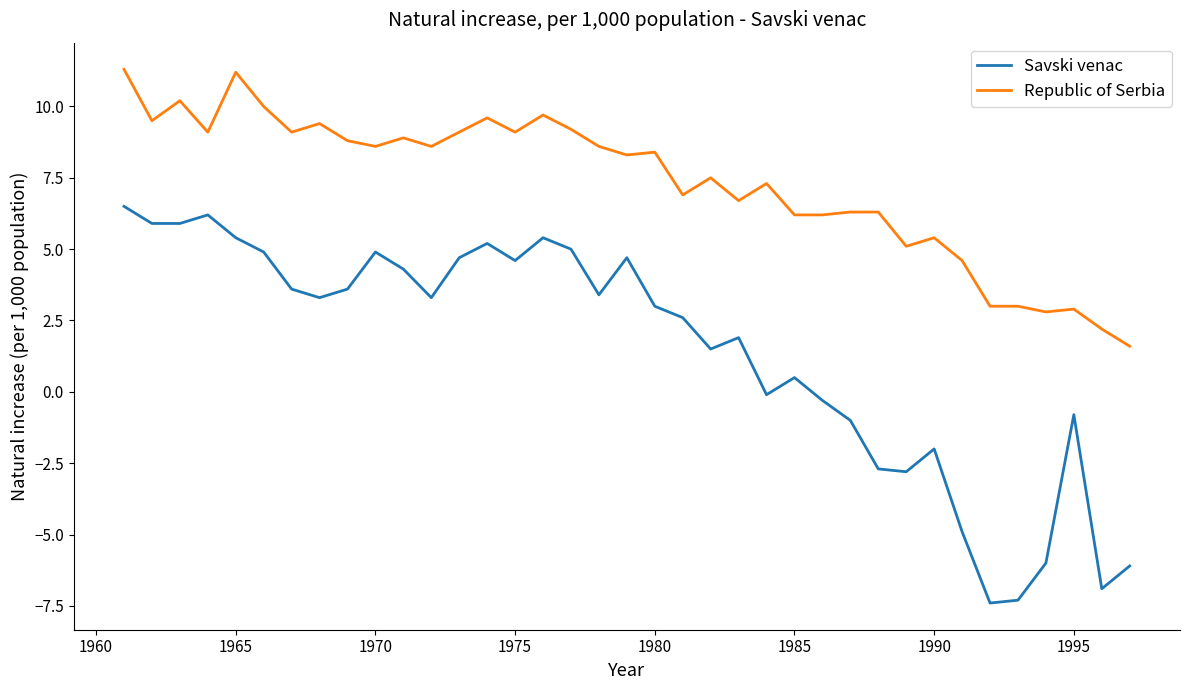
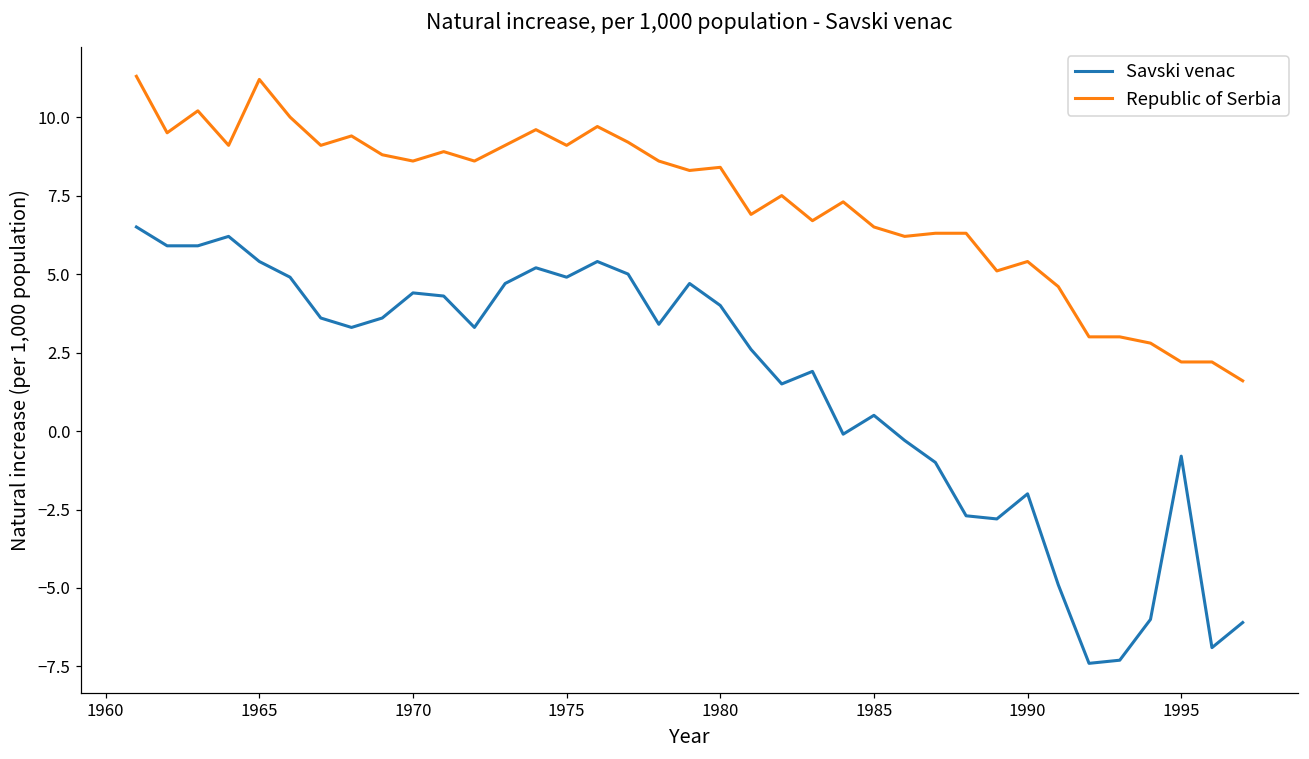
  {
    "Savski venac": {
      "1965": 5.4,
-     "1970": 4.9,
-     "1975": 4.6,
-     "1980": 3,
+     "1970": 4.4,
+     "1975": 4.9,
+     "1980": 4,
      "1985": 0.5,
      "1990": -2.0,
      "1995": -0.8
    },
    "Republic of Serbia": {
      "1965": 11.2,
      "1970": 8.6,
      "1975": 9.1,
      "1980": 8.4,
-     "1985": 6.2,
+     "1985": 6.5,
      "1990": 5.4,
-     "1995": 2.9
+     "1995": 2.2
    }
  }
